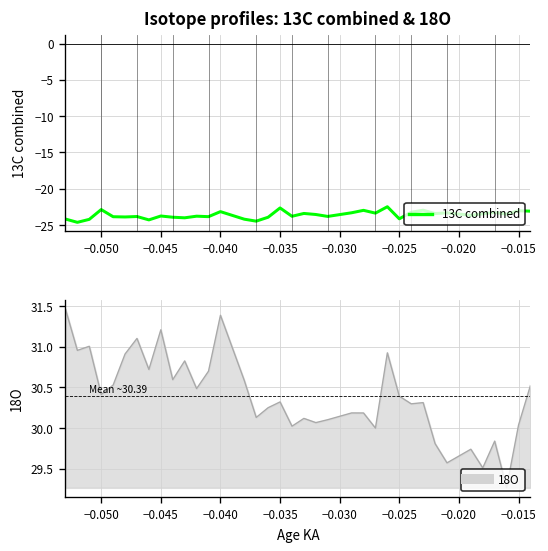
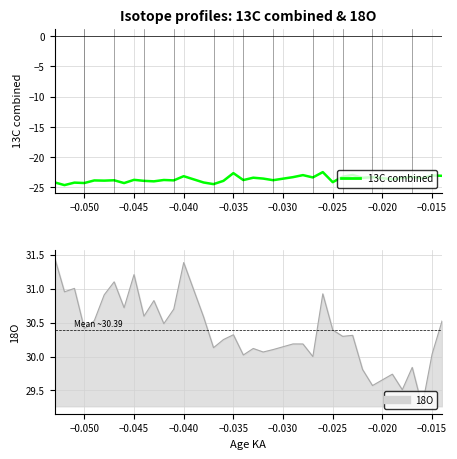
  {
    "Isotope profiles: 13C combined & 18O": {
-     "−0.050": -23,
+     "−0.050": -24,
      "−0.045": -24,
      "−0.040": -23,
      "−0.035": -23,
      "−0.025": -24
    }
  }
